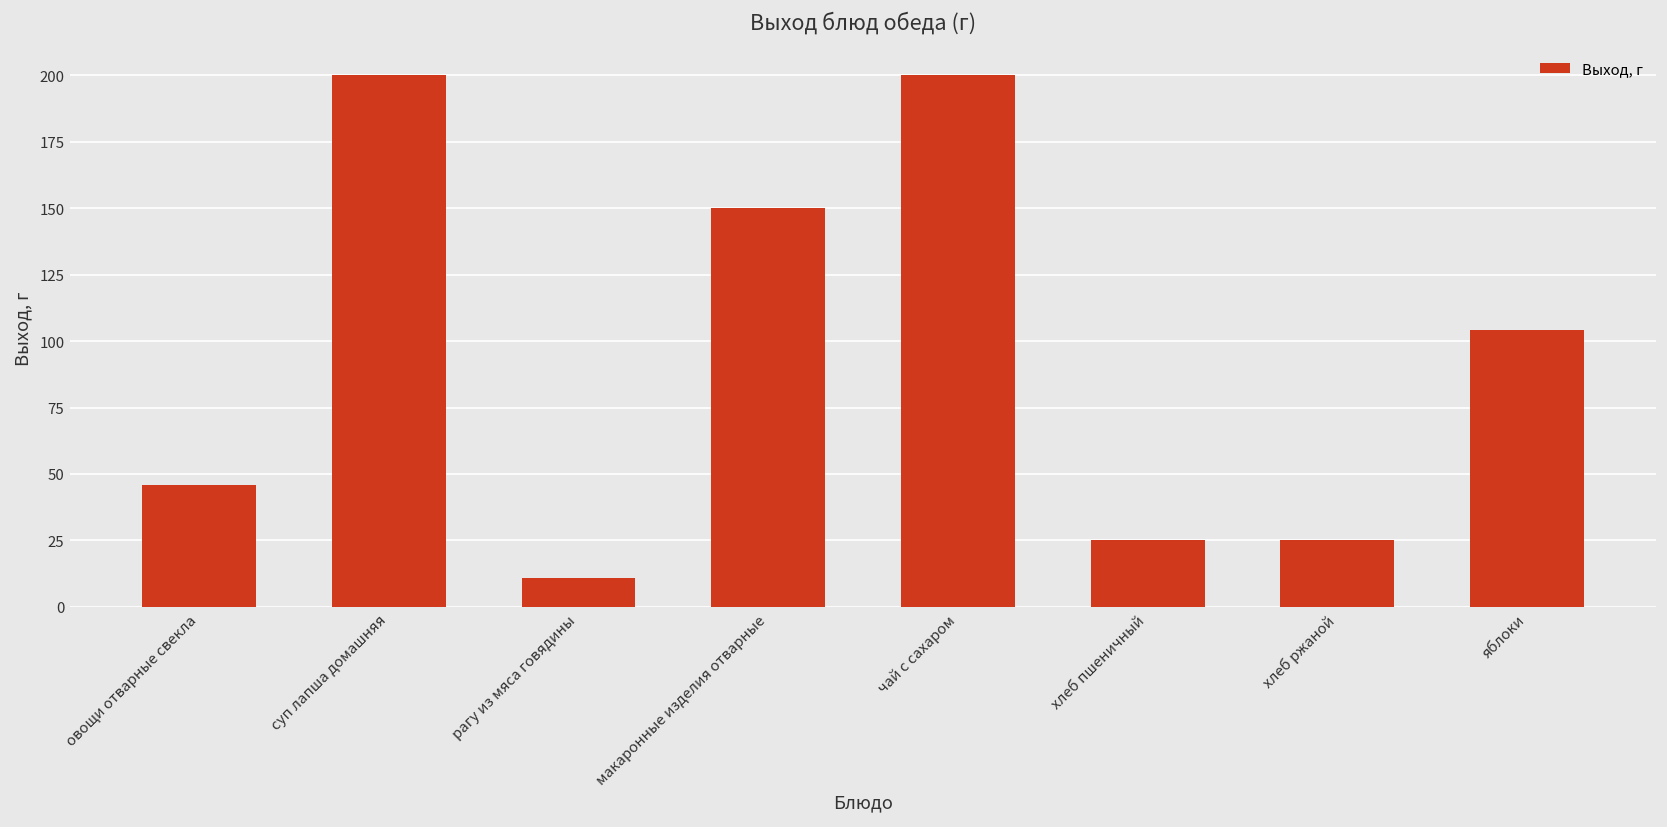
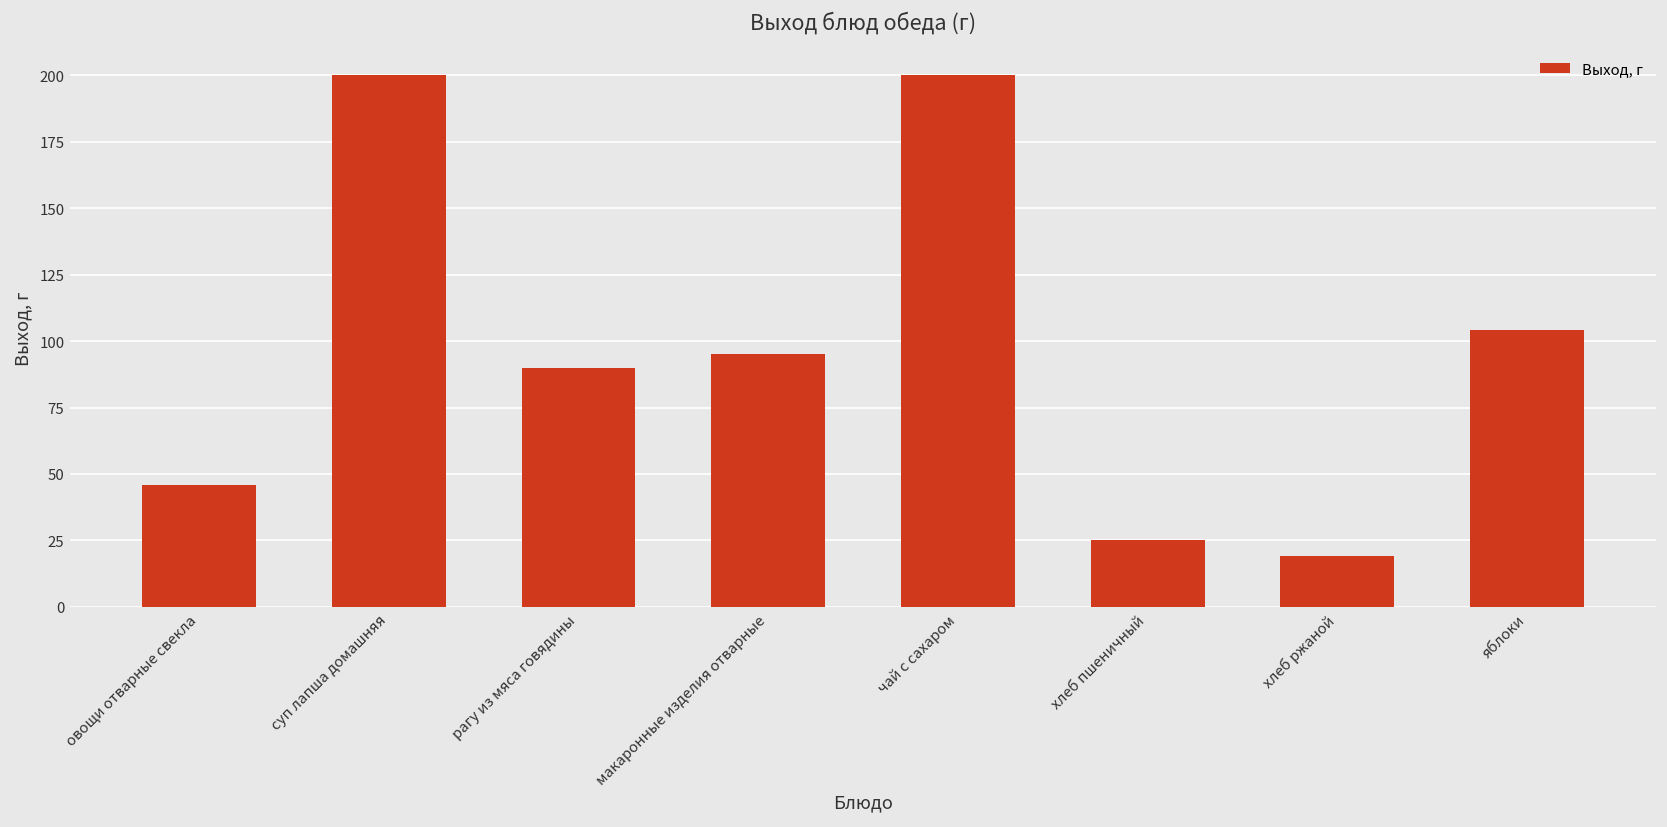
  {
    "овощи отварные свекла": 46,
    "суп лапша домашняя": 200,
-   "рагу из мяса говядины": 11,
-   "макаронные изделия отварные": 150,
+   "рагу из мяса говядины": 90,
+   "макаронные изделия отварные": 95,
    "чай с сахаром": 200,
    "хлеб пшеничный": 25,
-   "хлеб ржаной": 25,
+   "хлеб ржаной": 19,
    "яблоки": 104
  }
